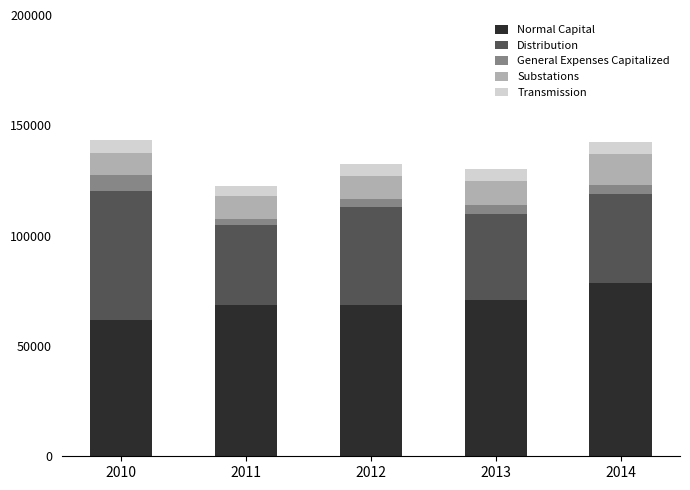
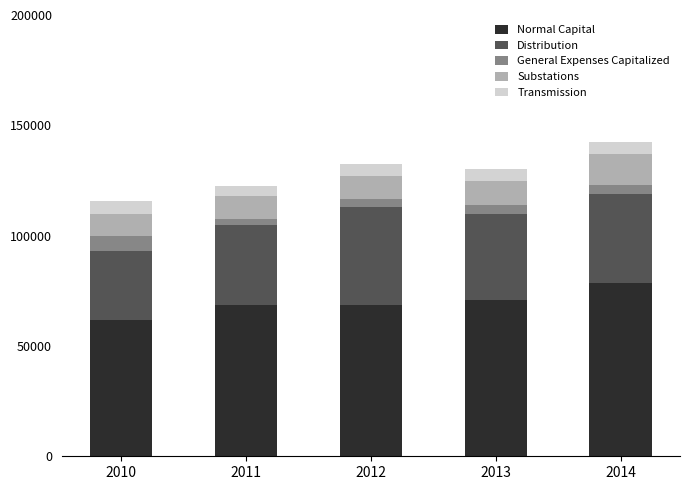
  {
    "Normal Capital": {
      "2010": 62000,
      "2011": 69000,
      "2012": 68000,
      "2013": 71000,
      "2014": 79000
    },
    "Distribution": {
-     "2010": 59000,
+     "2010": 31000,
      "2011": 36000,
      "2012": 45000,
      "2013": 39000,
      "2014": 40000
    },
    "General Expenses Capitalized": {
      "2010": 7000,
      "2011": 3000,
      "2012": 4000,
      "2013": 4000,
      "2014": 4000
    },
    "Substations": {
      "2010": 10000,
      "2011": 10000,
      "2012": 10000,
      "2013": 11000,
      "2014": 14000
    },
    "Transmission": {
      "2010": 6000,
      "2011": 5000,
      "2012": 6000,
      "2013": 5000,
      "2014": 5000
    }
  }
